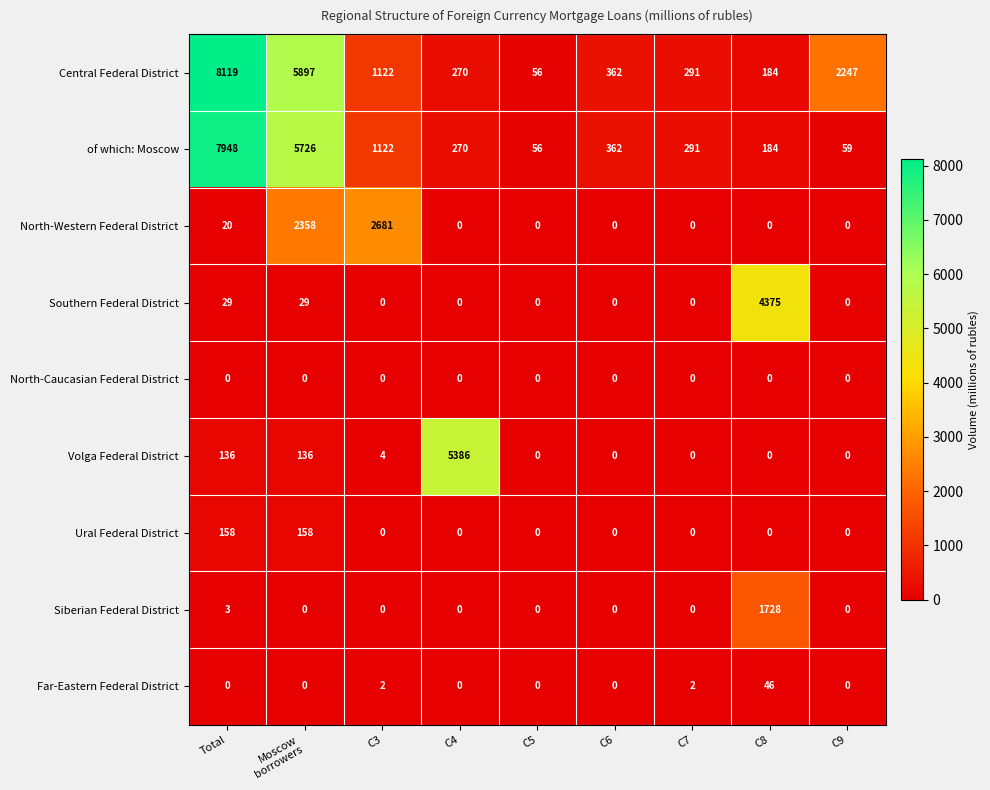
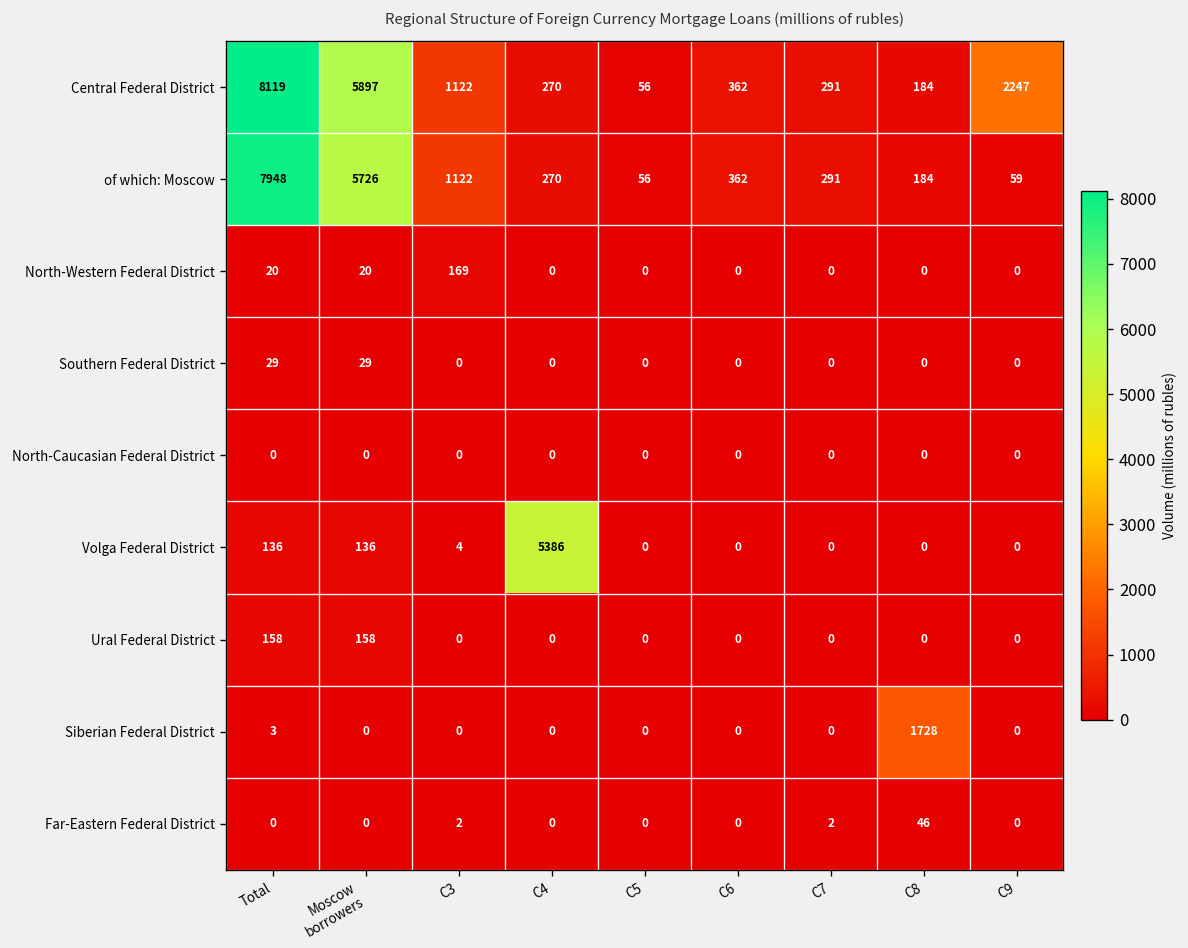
  {
    "Central Federal District": {
      "Total": 8119,
      "Moscow borrowers": 5897,
      "C3": 1122,
      "C4": 270,
      "C5": 56,
      "C6": 362,
      "C7": 291,
      "C8": 184,
      "C9": 2247
    },
    "of which: Moscow": {
      "Total": 7948,
      "Moscow borrowers": 5726,
      "C3": 1122,
      "C4": 270,
      "C5": 56,
      "C6": 362,
      "C7": 291,
      "C8": 184,
      "C9": 59
    },
    "North-Western Federal District": {
      "Total": 20,
-     "Moscow borrowers": 2358,
-     "C3": 2681,
+     "Moscow borrowers": 20,
+     "C3": 169,
      "C4": 0,
      "C5": 0,
      "C6": 0,
      "C7": 0,
      "C8": 0,
      "C9": 0
    },
    "Southern Federal District": {
      "Total": 29,
      "Moscow borrowers": 29,
      "C3": 0,
      "C4": 0,
      "C5": 0,
      "C6": 0,
      "C7": 0,
-     "C8": 4375,
+     "C8": 0,
      "C9": 0
    },
    "North-Caucasian Federal District": {
      "Total": 0,
      "Moscow borrowers": 0,
      "C3": 0,
      "C4": 0,
      "C5": 0,
      "C6": 0,
      "C7": 0,
      "C8": 0,
      "C9": 0
    },
    "Volga Federal District": {
      "Total": 136,
      "Moscow borrowers": 136,
      "C3": 4,
      "C4": 5386,
      "C5": 0,
      "C6": 0,
      "C7": 0,
      "C8": 0,
      "C9": 0
    },
    "Ural Federal District": {
      "Total": 158,
      "Moscow borrowers": 158,
      "C3": 0,
      "C4": 0,
      "C5": 0,
      "C6": 0,
      "C7": 0,
      "C8": 0,
      "C9": 0
    },
    "Siberian Federal District": {
      "Total": 3,
      "Moscow borrowers": 0,
      "C3": 0,
      "C4": 0,
      "C5": 0,
      "C6": 0,
      "C7": 0,
      "C8": 1728,
      "C9": 0
    },
    "Far-Eastern Federal District": {
      "Total": 0,
      "Moscow borrowers": 0,
      "C3": 2,
      "C4": 0,
      "C5": 0,
      "C6": 0,
      "C7": 2,
      "C8": 46,
      "C9": 0
    }
  }
